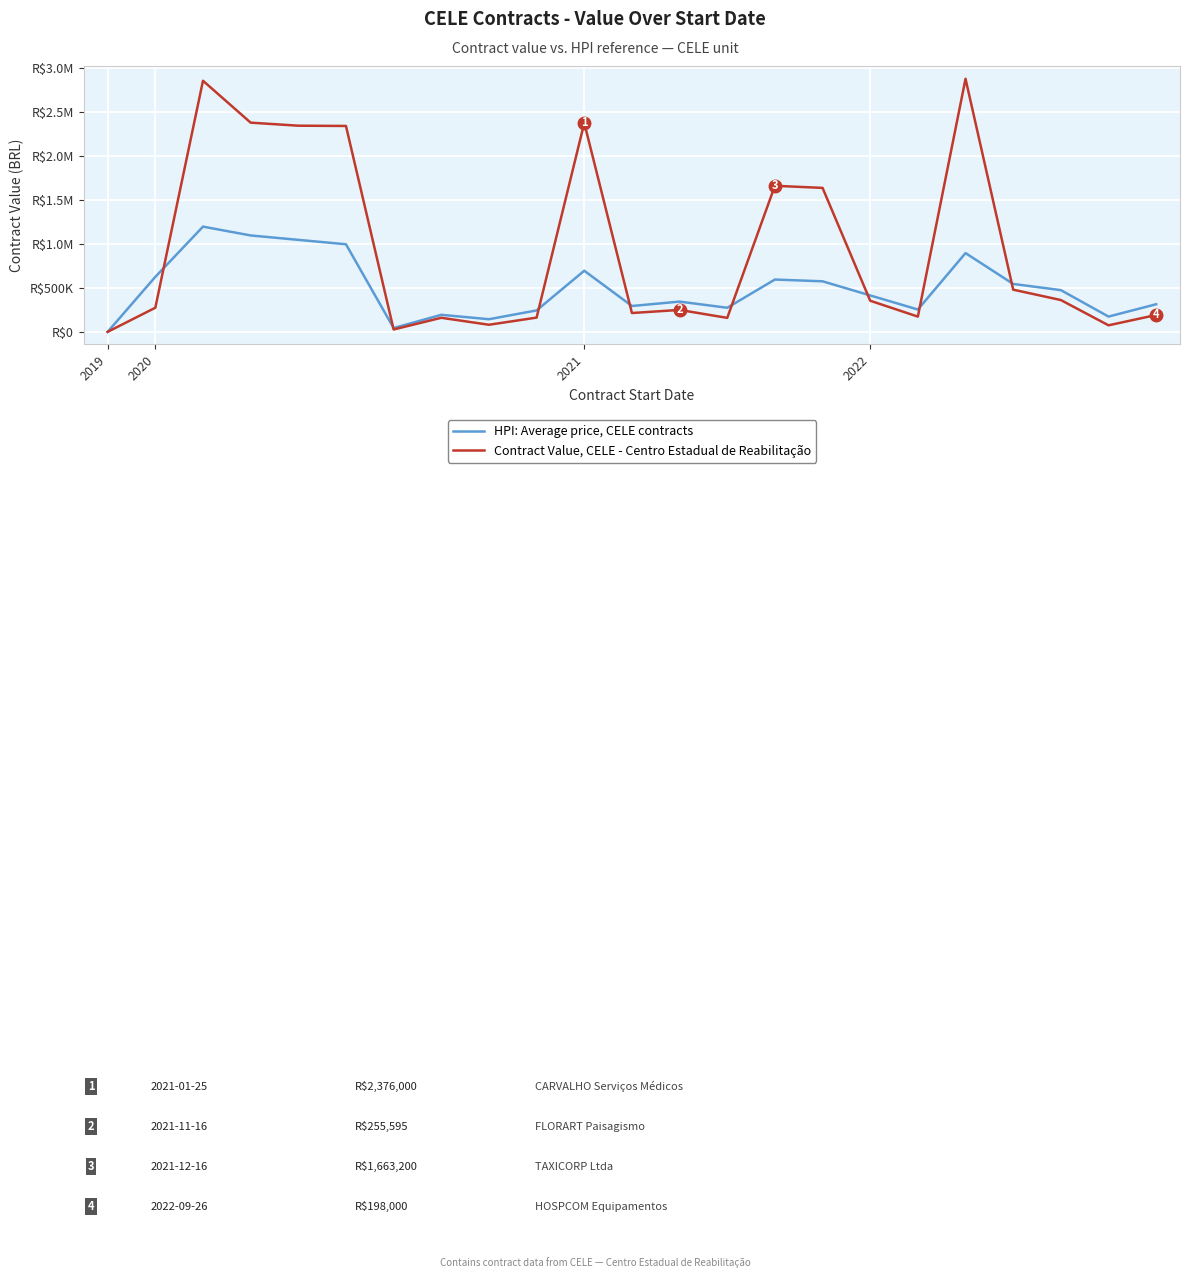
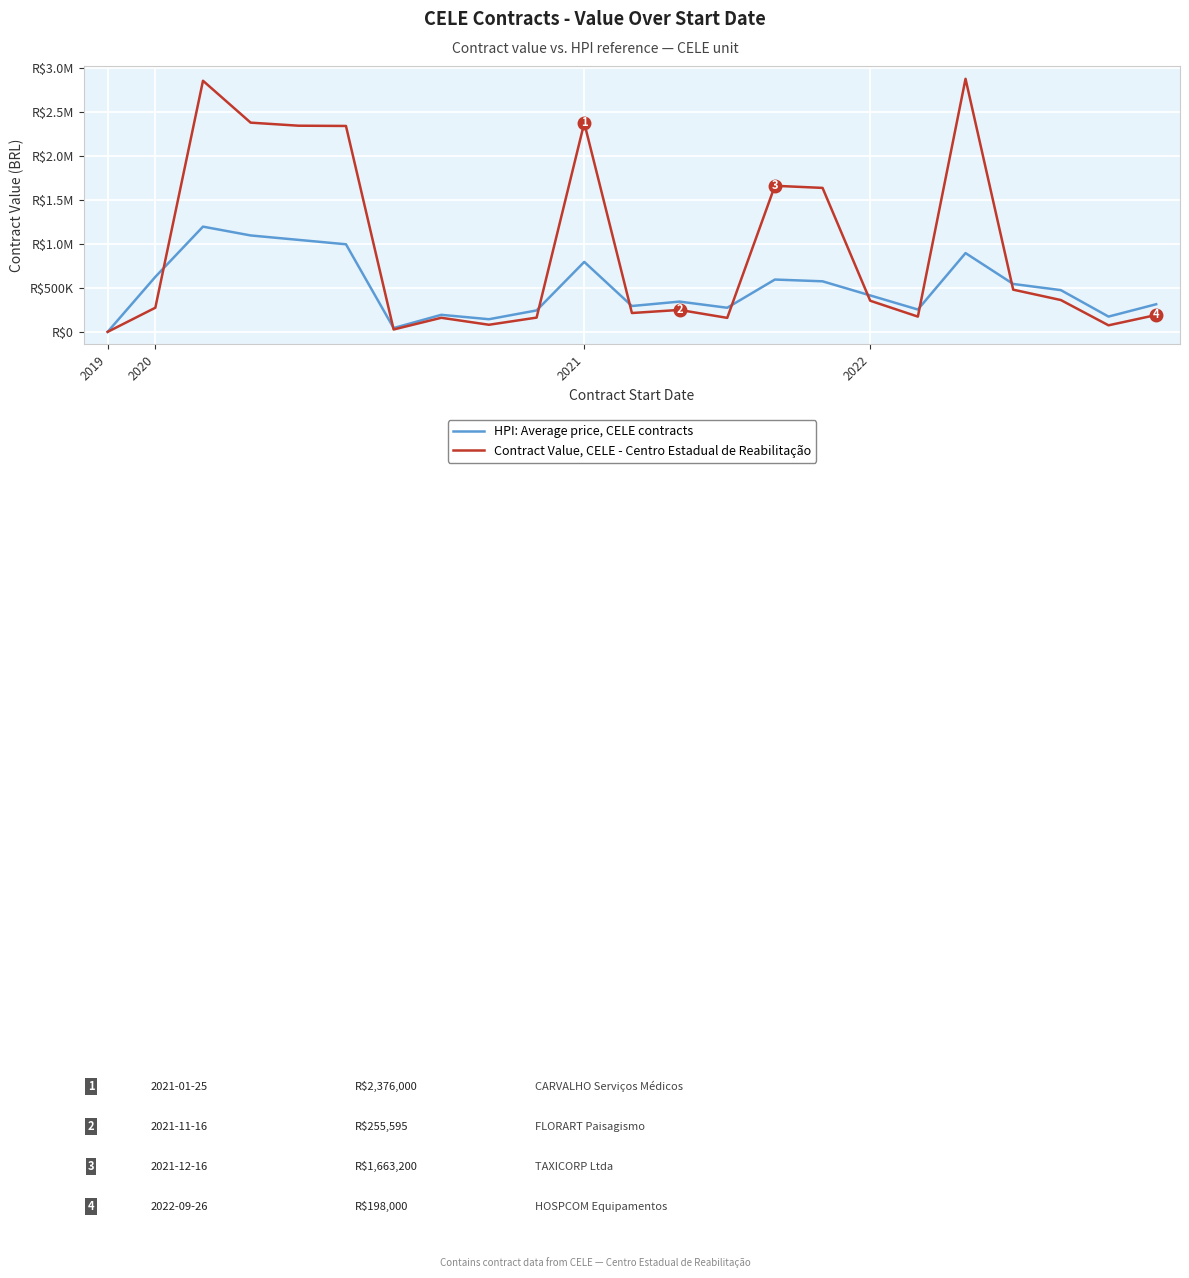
  {
    "HPI: Average price, CELE contracts": {
      "2020": "R$600000",
-     "2021": "R$700000",
+     "2021": "R$800000",
      "2022": "R$400000"
    }
  }
